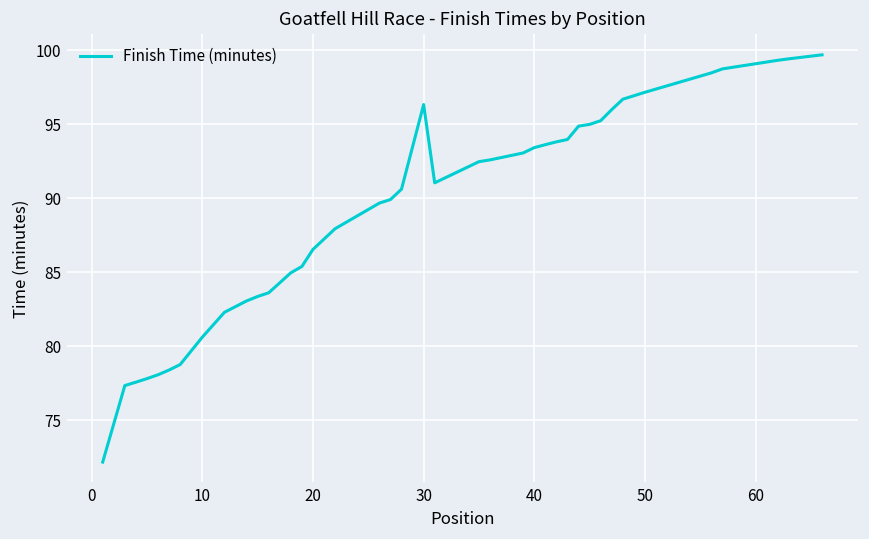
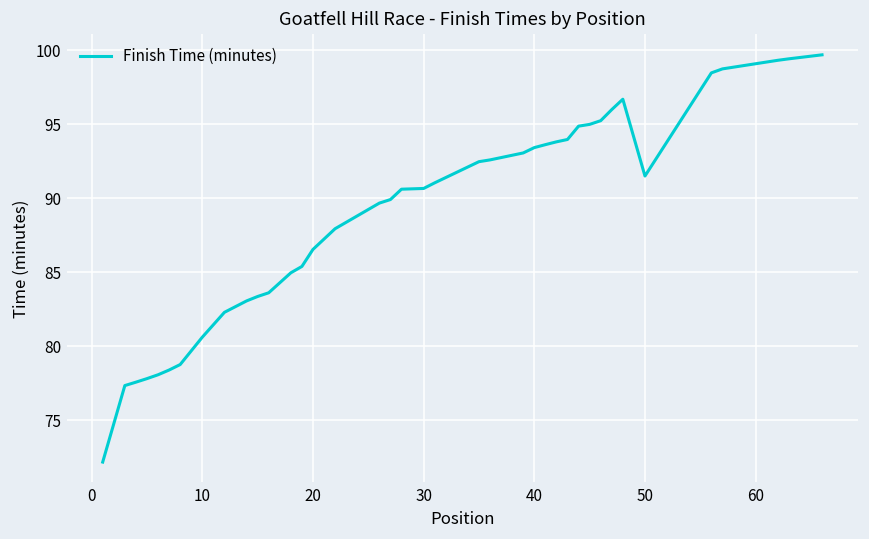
  {
    "10": 80.6,
    "20": 86.6,
-   "30": 96.3,
+   "30": 90.7,
    "40": 93.4,
-   "50": 97.2
+   "50": 91.5
  }
